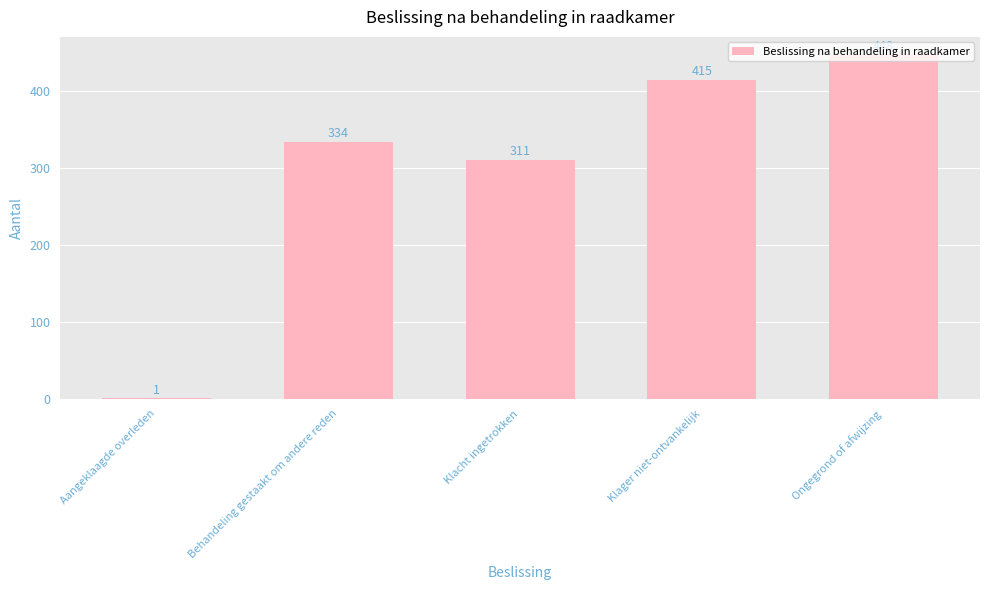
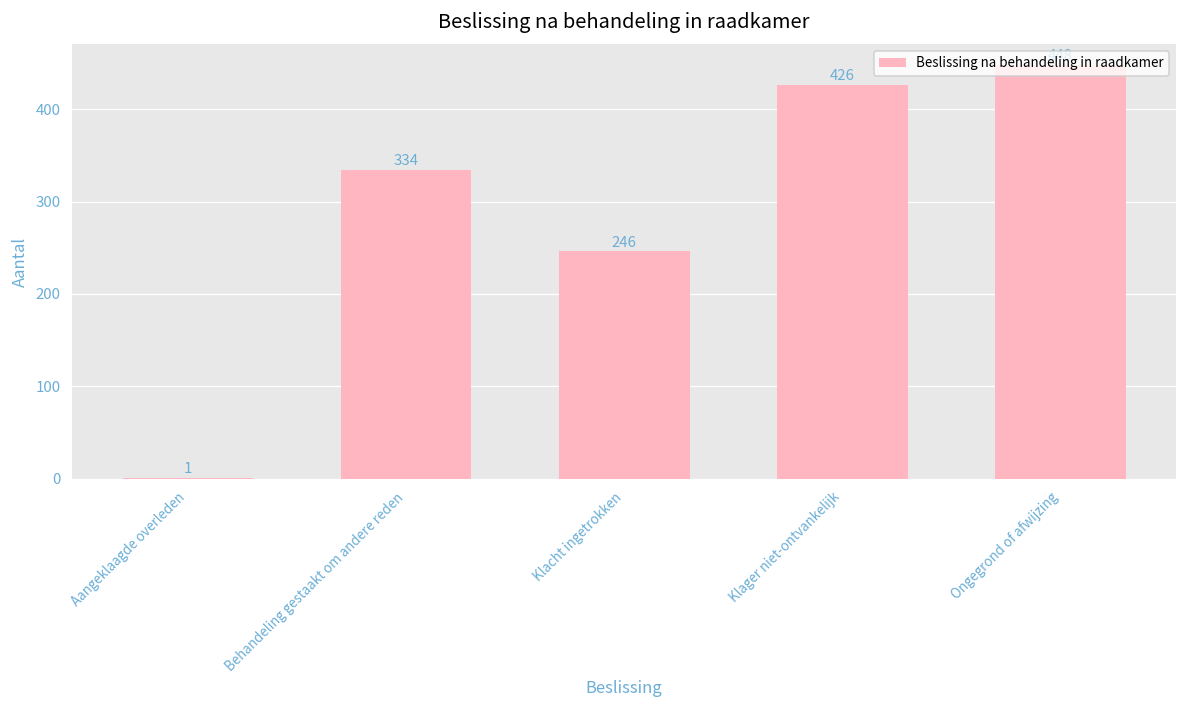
  {
    "Aangeklaagde overleden": 1,
    "Behandeling gestaakt om andere reden": 334,
-   "Klacht ingetrokken": 311,
-   "Klager niet-ontvankelijk": 415
+   "Klacht ingetrokken": 246,
+   "Klager niet-ontvankelijk": 426
  }
